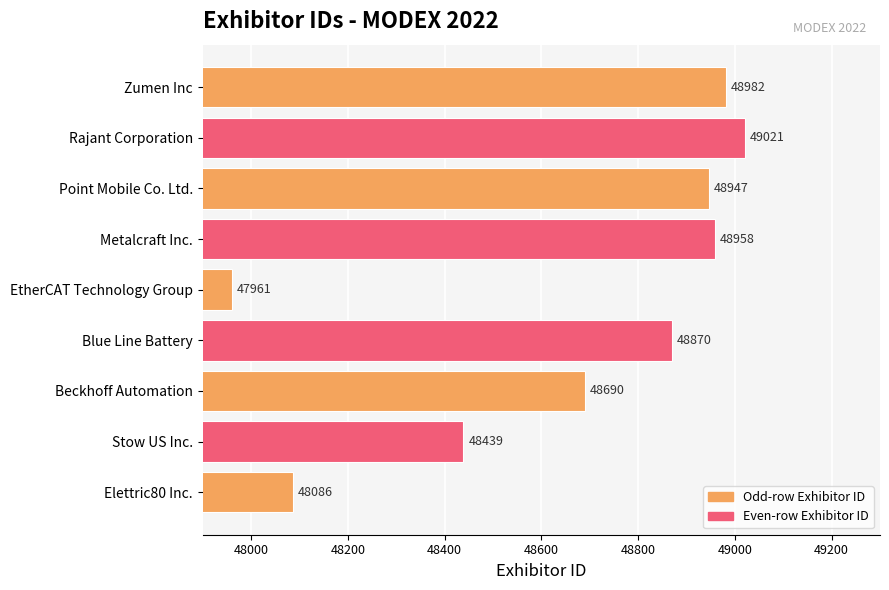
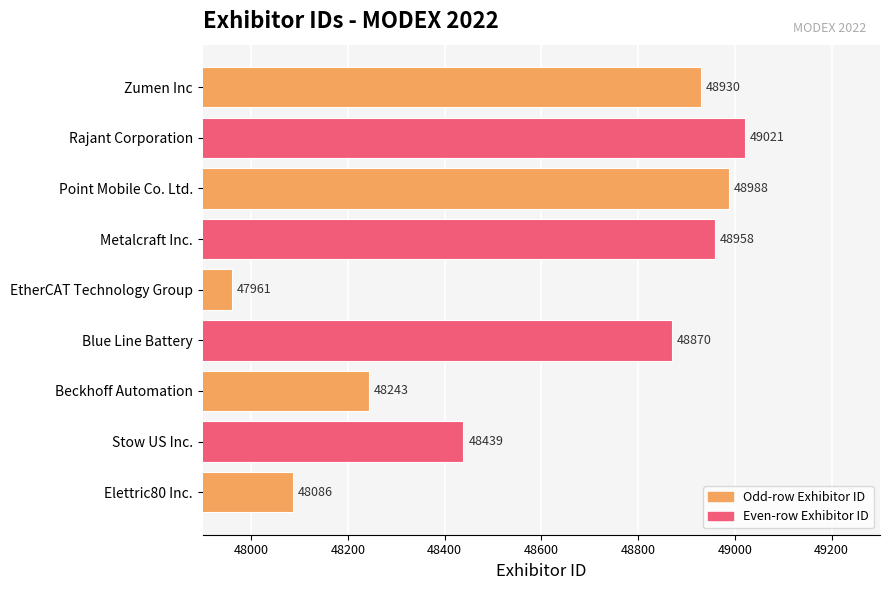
  {
-   "Zumen Inc": 48982,
+   "Zumen Inc": 48930,
    "Rajant Corporation": 49021,
-   "Point Mobile Co. Ltd.": 48947,
+   "Point Mobile Co. Ltd.": 48988,
    "Metalcraft Inc.": 48958,
    "EtherCAT Technology Group": 47961,
    "Blue Line Battery": 48870,
-   "Beckhoff Automation": 48690,
+   "Beckhoff Automation": 48243,
    "Stow US Inc.": 48439,
    "Elettric80 Inc.": 48086
  }
